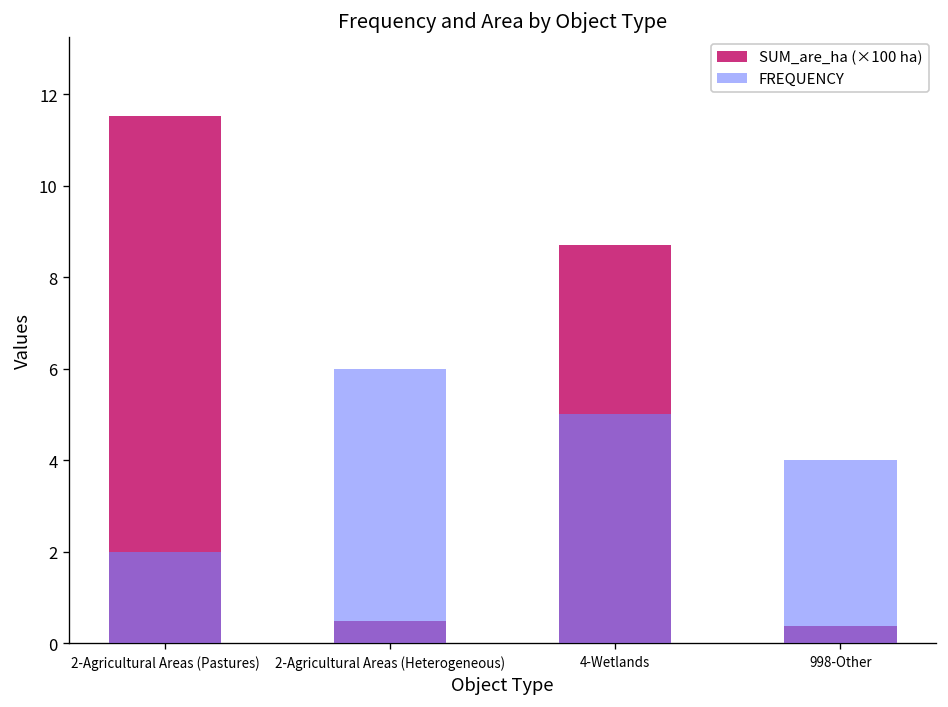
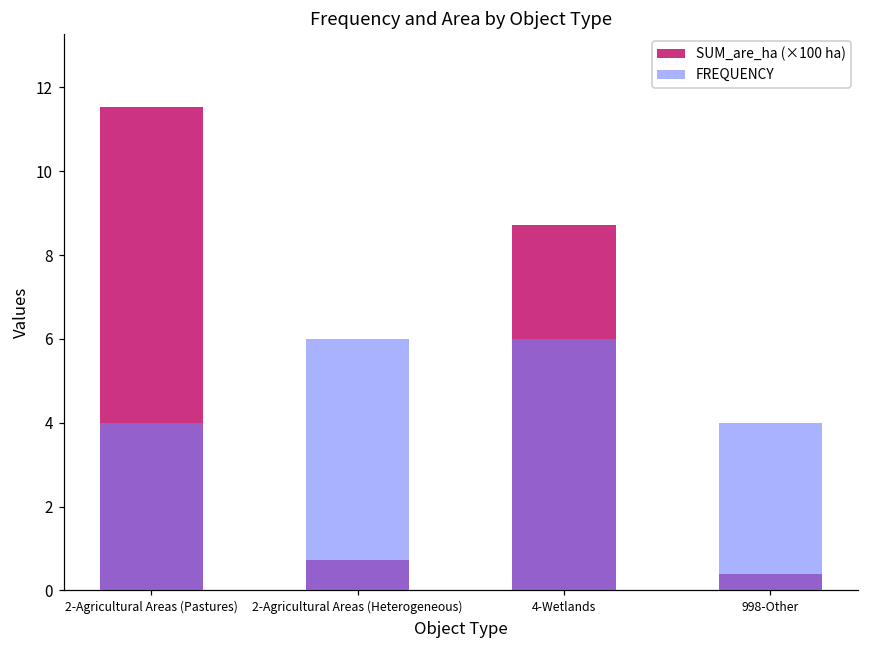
  {
    "SUM_are_ha (×100 ha)": {
      "2-Agricultural Areas (Pastures)": 11.5,
-     "2-Agricultural Areas (Heterogeneous)": 0.5,
+     "2-Agricultural Areas (Heterogeneous)": 0.7,
      "4-Wetlands": 8.7
    },
    "FREQUENCY": {
-     "2-Agricultural Areas (Pastures)": 2,
+     "2-Agricultural Areas (Pastures)": 4,
      "2-Agricultural Areas (Heterogeneous)": 6,
-     "4-Wetlands": 5,
+     "4-Wetlands": 6,
      "998-Other": 4
    }
  }
